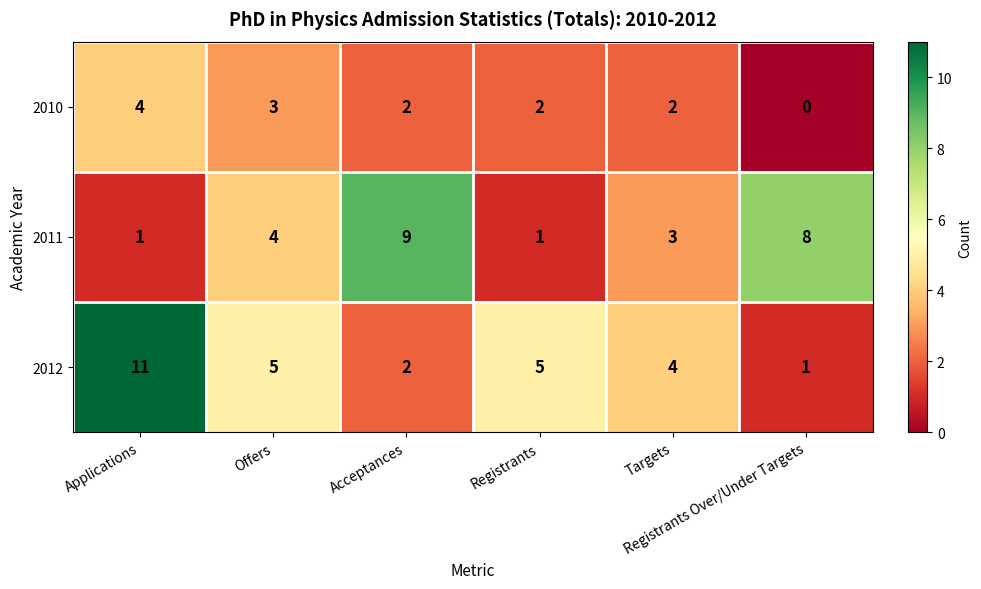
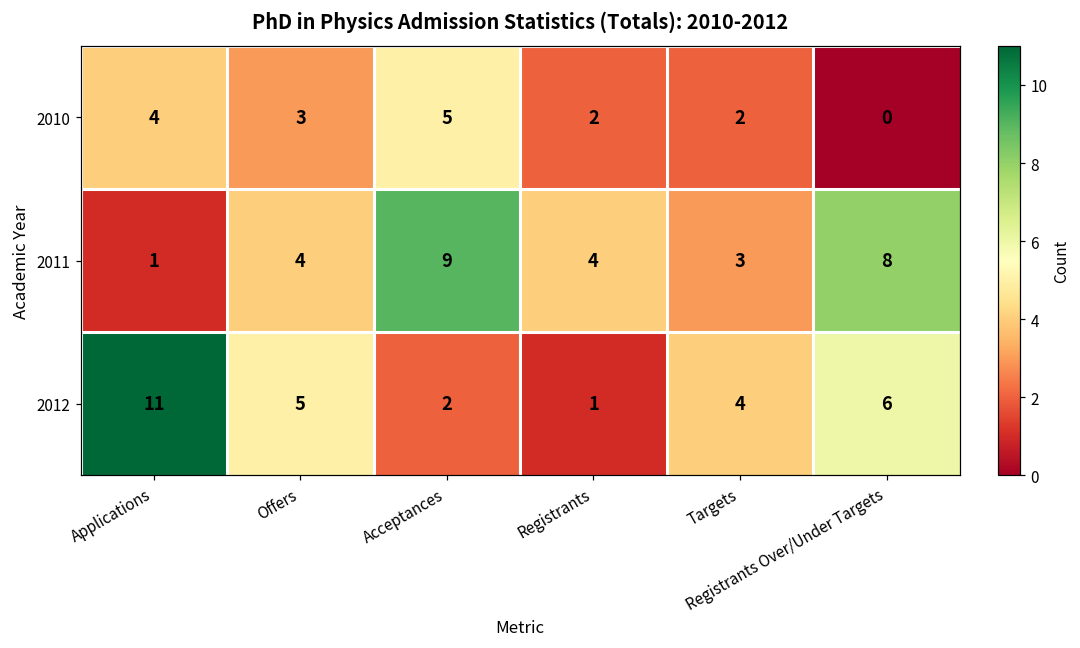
  {
    "2010": {
      "Applications": 4,
      "Offers": 3,
-     "Acceptances": 2,
+     "Acceptances": 5,
      "Registrants": 2,
      "Targets": 2,
      "Registrants Over/Under Targets": 0
    },
    "2011": {
      "Applications": 1,
      "Offers": 4,
      "Acceptances": 9,
-     "Registrants": 1,
+     "Registrants": 4,
      "Targets": 3,
      "Registrants Over/Under Targets": 8
    },
    "2012": {
      "Applications": 11,
      "Offers": 5,
      "Acceptances": 2,
-     "Registrants": 5,
+     "Registrants": 1,
      "Targets": 4,
-     "Registrants Over/Under Targets": 1
+     "Registrants Over/Under Targets": 6
    }
  }
